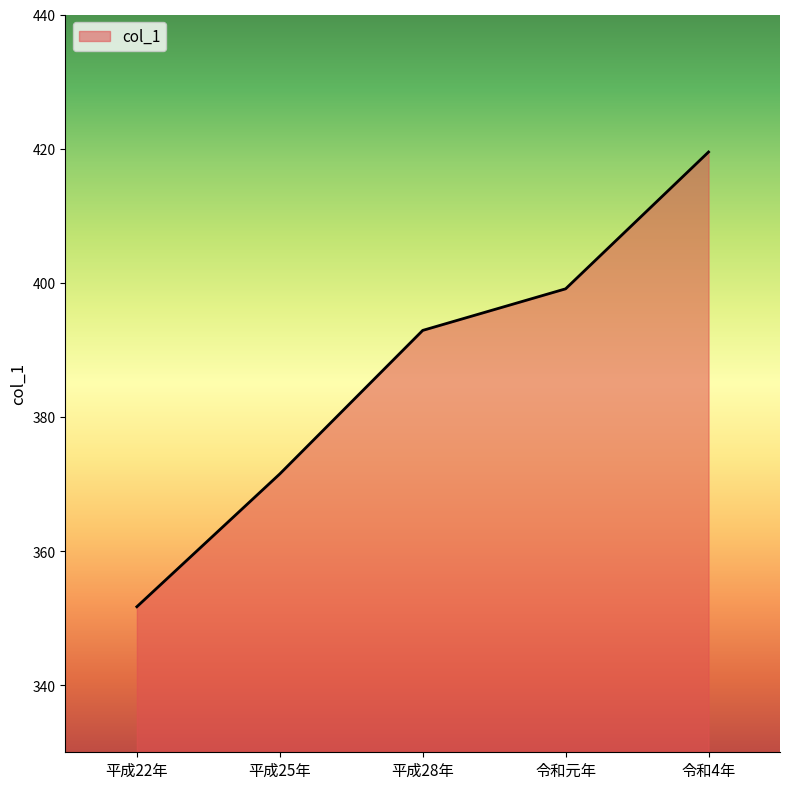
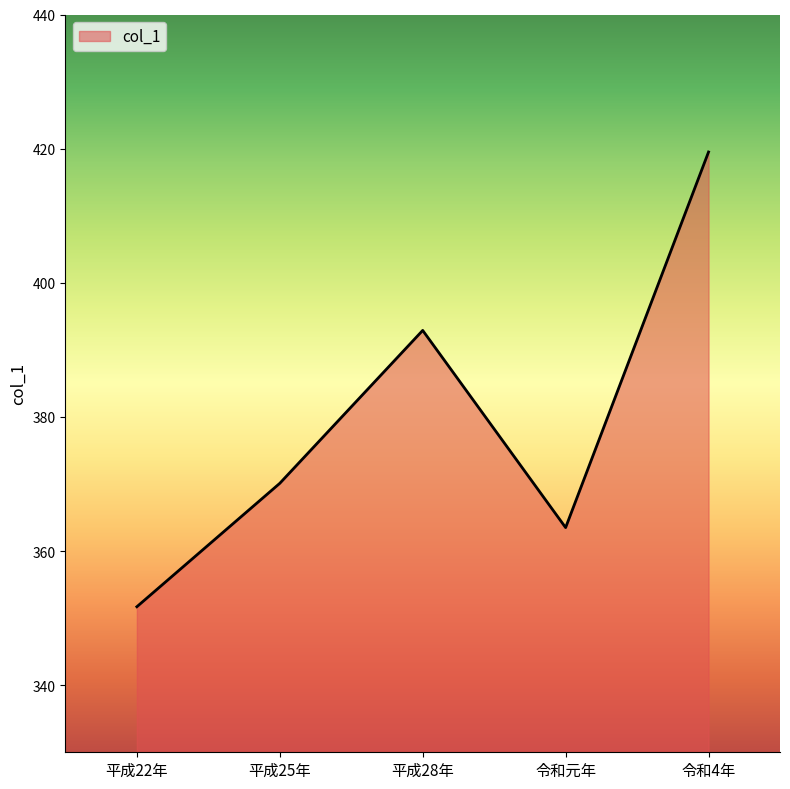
  {
    "平成22年": 352,
-   "平成25年": 372,
+   "平成25年": 370,
    "平成28年": 393,
-   "令和元年": 399,
+   "令和元年": 364,
    "令和4年": 420
  }
